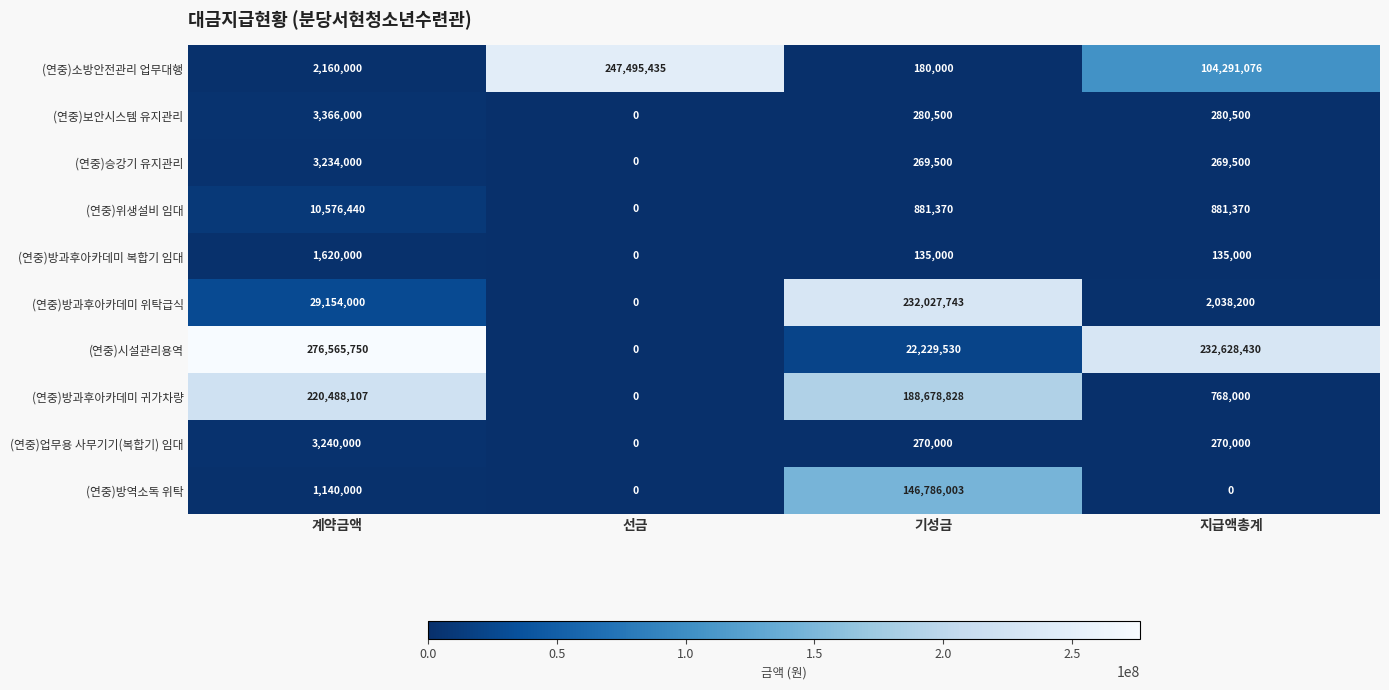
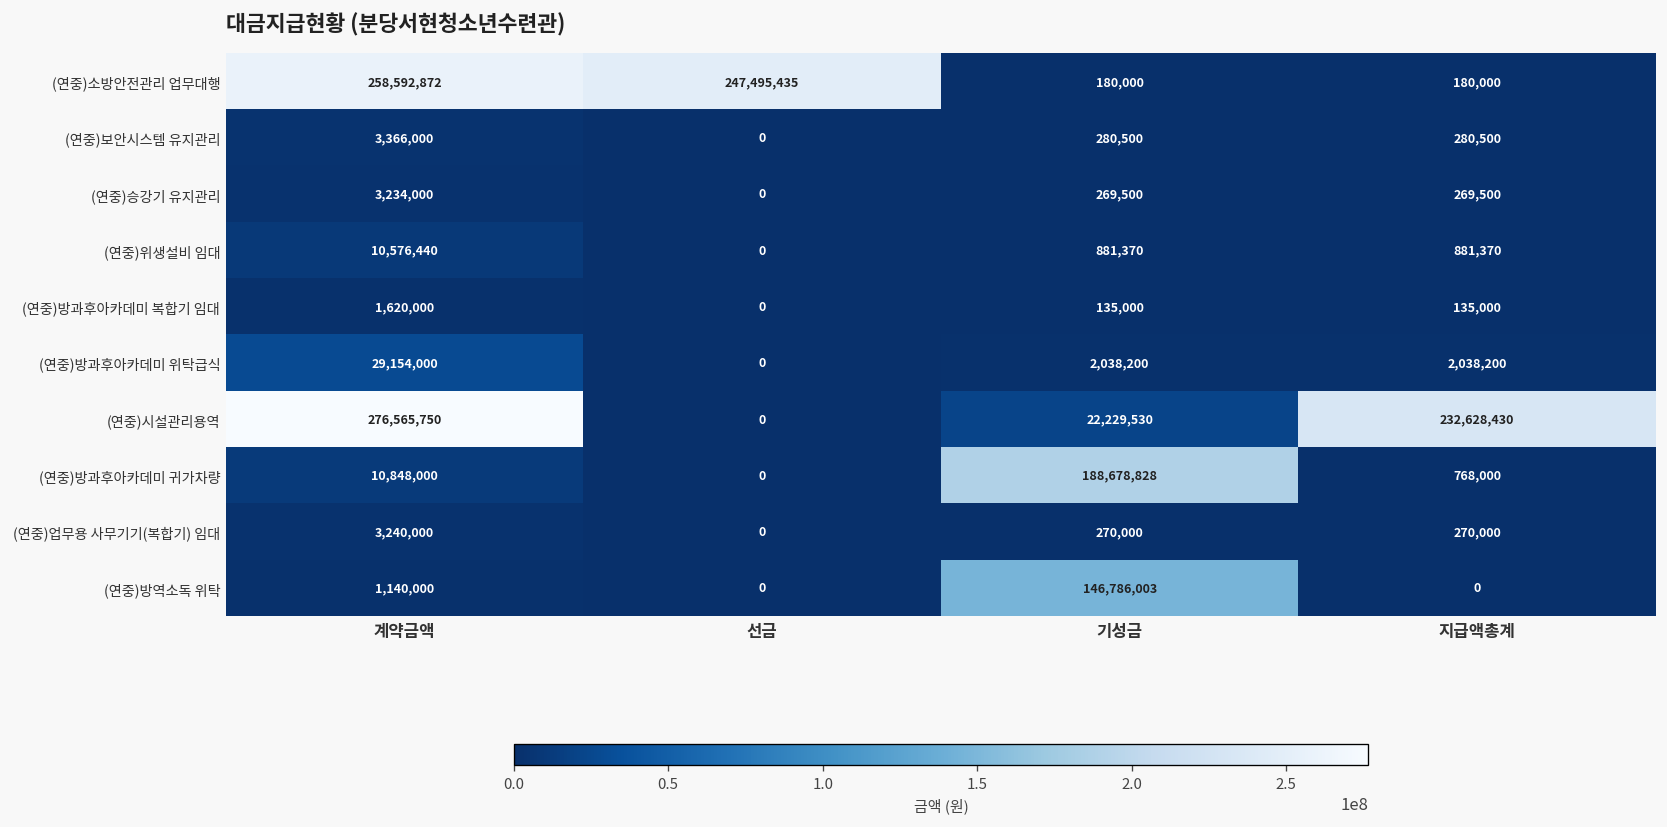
  {
    "(연중)소방안전관리 업무대행": {
-     "계약금액": "2,160,000",
+     "계약금액": "258,592,872",
      "선금": "247,495,435",
      "기성금": "180,000",
-     "지급액총계": "104,291,076"
+     "지급액총계": "180,000"
    },
    "(연중)보안시스템 유지관리": {
      "계약금액": "3,366,000",
      "선금": "0",
      "기성금": "280,500",
      "지급액총계": "280,500"
    },
    "(연중)승강기 유지관리": {
      "계약금액": "3,234,000",
      "선금": "0",
      "기성금": "269,500",
      "지급액총계": "269,500"
    },
    "(연중)위생설비 임대": {
      "계약금액": "10,576,440",
      "선금": "0",
      "기성금": "881,370",
      "지급액총계": "881,370"
    },
    "(연중)방과후아카데미 복합기 임대": {
      "계약금액": "1,620,000",
      "선금": "0",
      "기성금": "135,000",
      "지급액총계": "135,000"
    },
    "(연중)방과후아카데미 위탁급식": {
      "계약금액": "29,154,000",
      "선금": "0",
-     "기성금": "232,027,743",
+     "기성금": "2,038,200",
      "지급액총계": "2,038,200"
    },
    "(연중)시설관리용역": {
      "계약금액": "276,565,750",
      "선금": "0",
      "기성금": "22,229,530",
      "지급액총계": "232,628,430"
    },
    "(연중)방과후아카데미 귀가차량": {
-     "계약금액": "220,488,107",
+     "계약금액": "10,848,000",
      "선금": "0",
      "기성금": "188,678,828",
      "지급액총계": "768,000"
    },
    "(연중)업무용 사무기기(복합기) 임대": {
      "계약금액": "3,240,000",
      "선금": "0",
      "기성금": "270,000",
      "지급액총계": "270,000"
    },
    "(연중)방역소독 위탁": {
      "계약금액": "1,140,000",
      "선금": "0",
      "기성금": "146,786,003",
      "지급액총계": "0"
    }
  }
